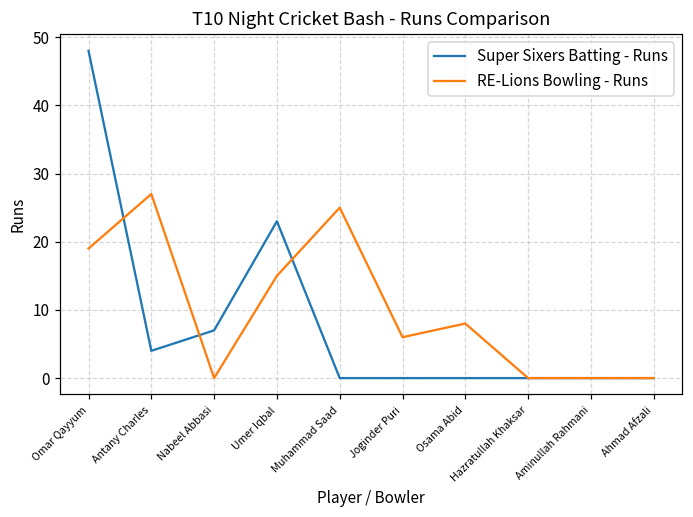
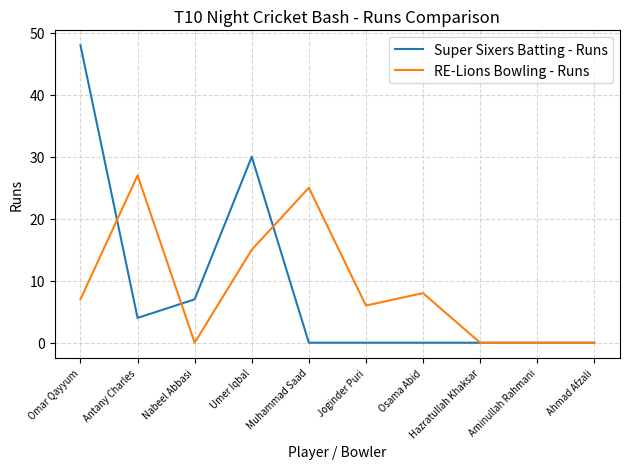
  {
    "Super Sixers Batting - Runs": {
      "Omar Qayyum": 48,
      "Antany Charles": 4,
      "Nabeel Abbasi": 7,
-     "Umer Iqbal": 23,
+     "Umer Iqbal": 30,
      "Muhammad Saad": 0,
      "Joginder Puri": 0,
      "Osama Abid": 0
    },
    "RE-Lions Bowling - Runs": {
-     "Omar Qayyum": 19,
+     "Omar Qayyum": 7,
      "Antany Charles": 27,
      "Nabeel Abbasi": 0,
      "Umer Iqbal": 15,
      "Muhammad Saad": 25,
      "Joginder Puri": 6,
      "Osama Abid": 8
    }
  }
